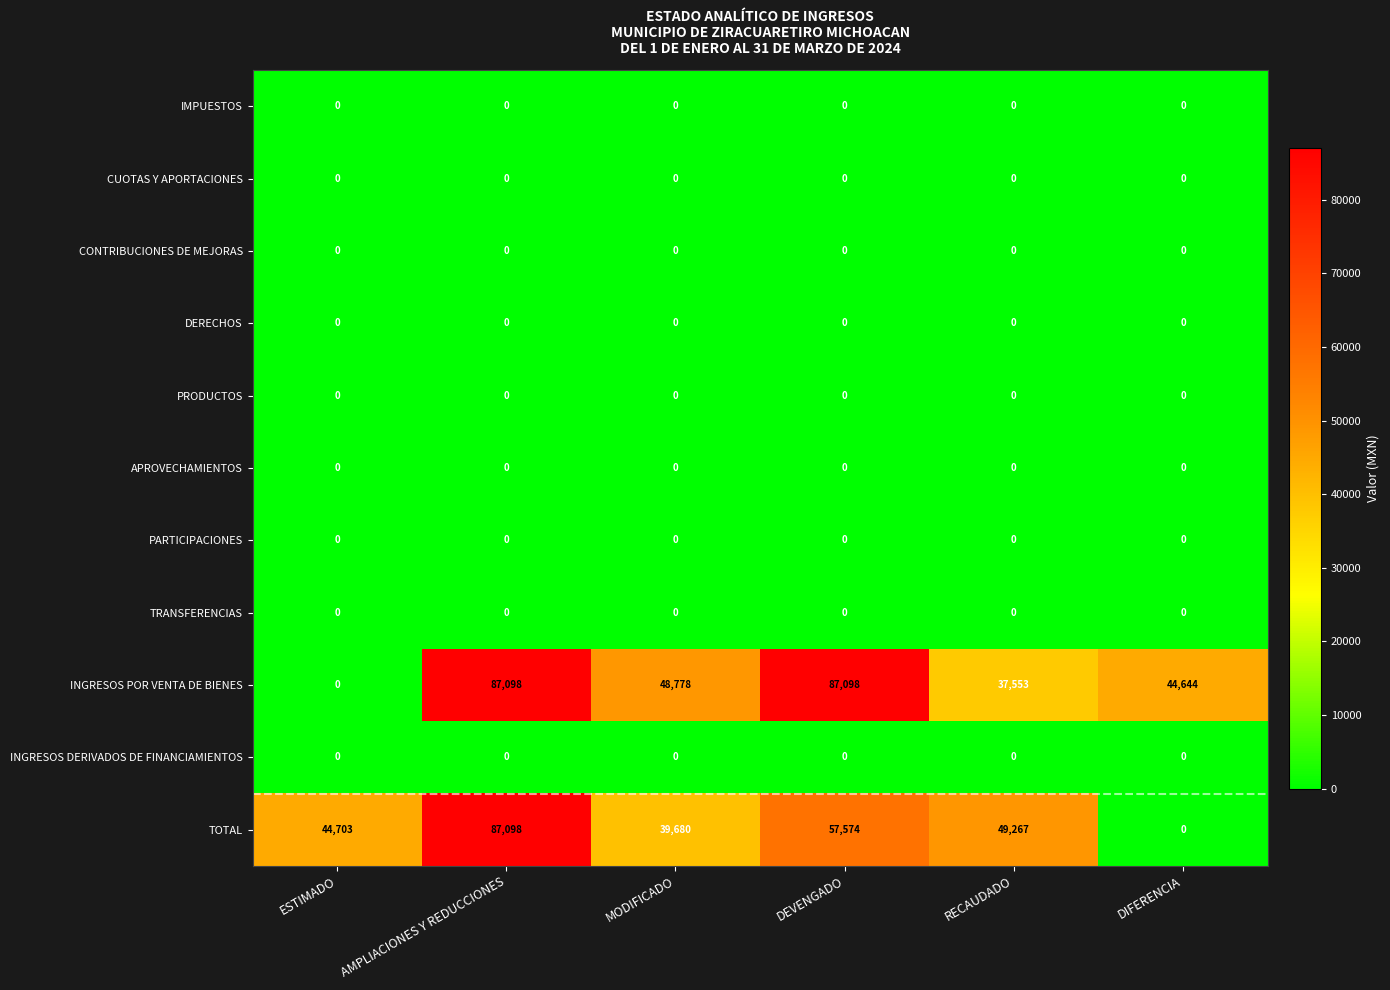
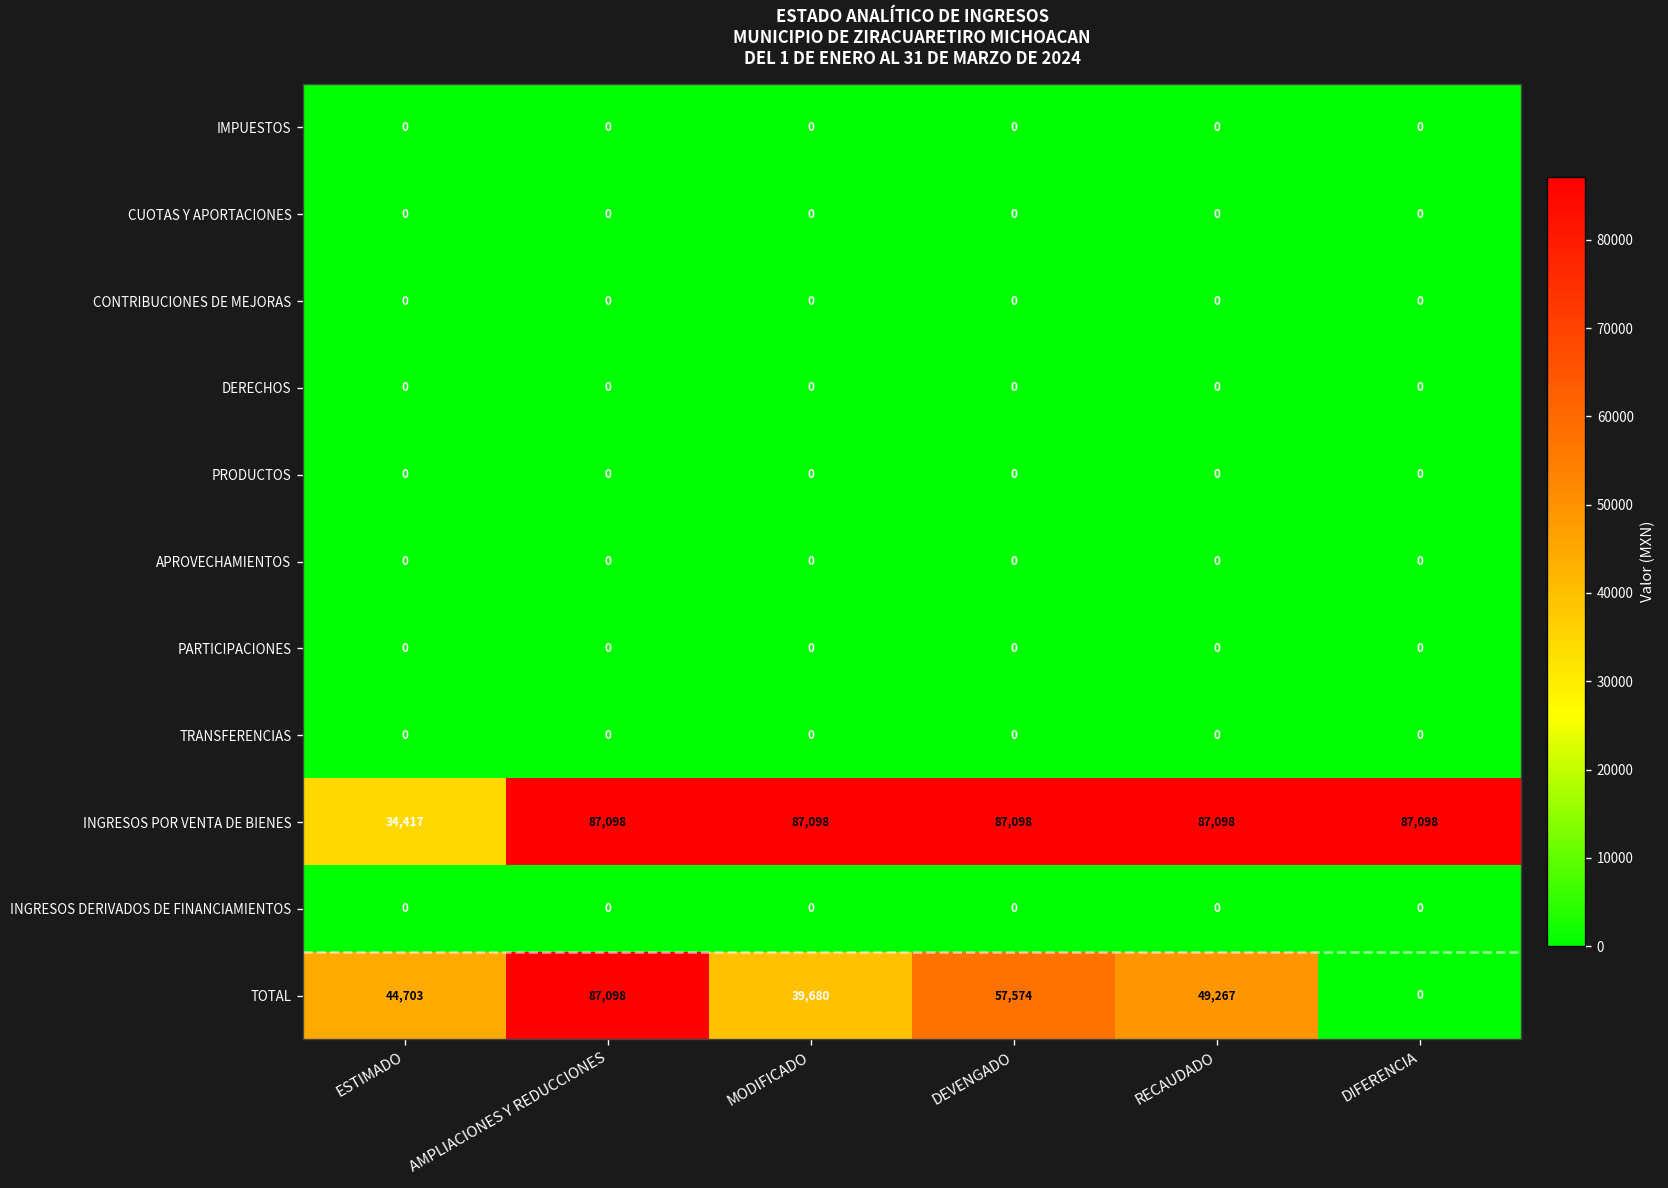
  {
    "IMPUESTOS": {
      "ESTIMADO": "0",
      "AMPLIACIONES Y REDUCCIONES": "0",
      "MODIFICADO": "0",
      "DEVENGADO": "0",
      "RECAUDADO": "0",
      "DIFERENCIA": "0"
    },
    "CUOTAS Y APORTACIONES": {
      "ESTIMADO": "0",
      "AMPLIACIONES Y REDUCCIONES": "0",
      "MODIFICADO": "0",
      "DEVENGADO": "0",
      "RECAUDADO": "0",
      "DIFERENCIA": "0"
    },
    "CONTRIBUCIONES DE MEJORAS": {
      "ESTIMADO": "0",
      "AMPLIACIONES Y REDUCCIONES": "0",
      "MODIFICADO": "0",
      "DEVENGADO": "0",
      "RECAUDADO": "0",
      "DIFERENCIA": "0"
    },
    "DERECHOS": {
      "ESTIMADO": "0",
      "AMPLIACIONES Y REDUCCIONES": "0",
      "MODIFICADO": "0",
      "DEVENGADO": "0",
      "RECAUDADO": "0",
      "DIFERENCIA": "0"
    },
    "PRODUCTOS": {
      "ESTIMADO": "0",
      "AMPLIACIONES Y REDUCCIONES": "0",
      "MODIFICADO": "0",
      "DEVENGADO": "0",
      "RECAUDADO": "0",
      "DIFERENCIA": "0"
    },
    "APROVECHAMIENTOS": {
      "ESTIMADO": "0",
      "AMPLIACIONES Y REDUCCIONES": "0",
      "MODIFICADO": "0",
      "DEVENGADO": "0",
      "RECAUDADO": "0",
      "DIFERENCIA": "0"
    },
    "PARTICIPACIONES": {
      "ESTIMADO": "0",
      "AMPLIACIONES Y REDUCCIONES": "0",
      "MODIFICADO": "0",
      "DEVENGADO": "0",
      "RECAUDADO": "0",
      "DIFERENCIA": "0"
    },
    "TRANSFERENCIAS": {
      "ESTIMADO": "0",
      "AMPLIACIONES Y REDUCCIONES": "0",
      "MODIFICADO": "0",
      "DEVENGADO": "0",
      "RECAUDADO": "0",
      "DIFERENCIA": "0"
    },
    "INGRESOS POR VENTA DE BIENES": {
-     "ESTIMADO": "0",
+     "ESTIMADO": "34,417",
      "AMPLIACIONES Y REDUCCIONES": "87,098",
-     "MODIFICADO": "48,778",
+     "MODIFICADO": "87,098",
      "DEVENGADO": "87,098",
-     "RECAUDADO": "37,553",
-     "DIFERENCIA": "44,644"
+     "RECAUDADO": "87,098",
+     "DIFERENCIA": "87,098"
    },
    "INGRESOS DERIVADOS DE FINANCIAMIENTOS": {
      "ESTIMADO": "0",
      "AMPLIACIONES Y REDUCCIONES": "0",
      "MODIFICADO": "0",
      "DEVENGADO": "0",
      "RECAUDADO": "0",
      "DIFERENCIA": "0"
    },
    "TOTAL": {
      "ESTIMADO": "44,703",
      "AMPLIACIONES Y REDUCCIONES": "87,098",
      "MODIFICADO": "39,680",
      "DEVENGADO": "57,574",
      "RECAUDADO": "49,267",
      "DIFERENCIA": "0"
    }
  }
